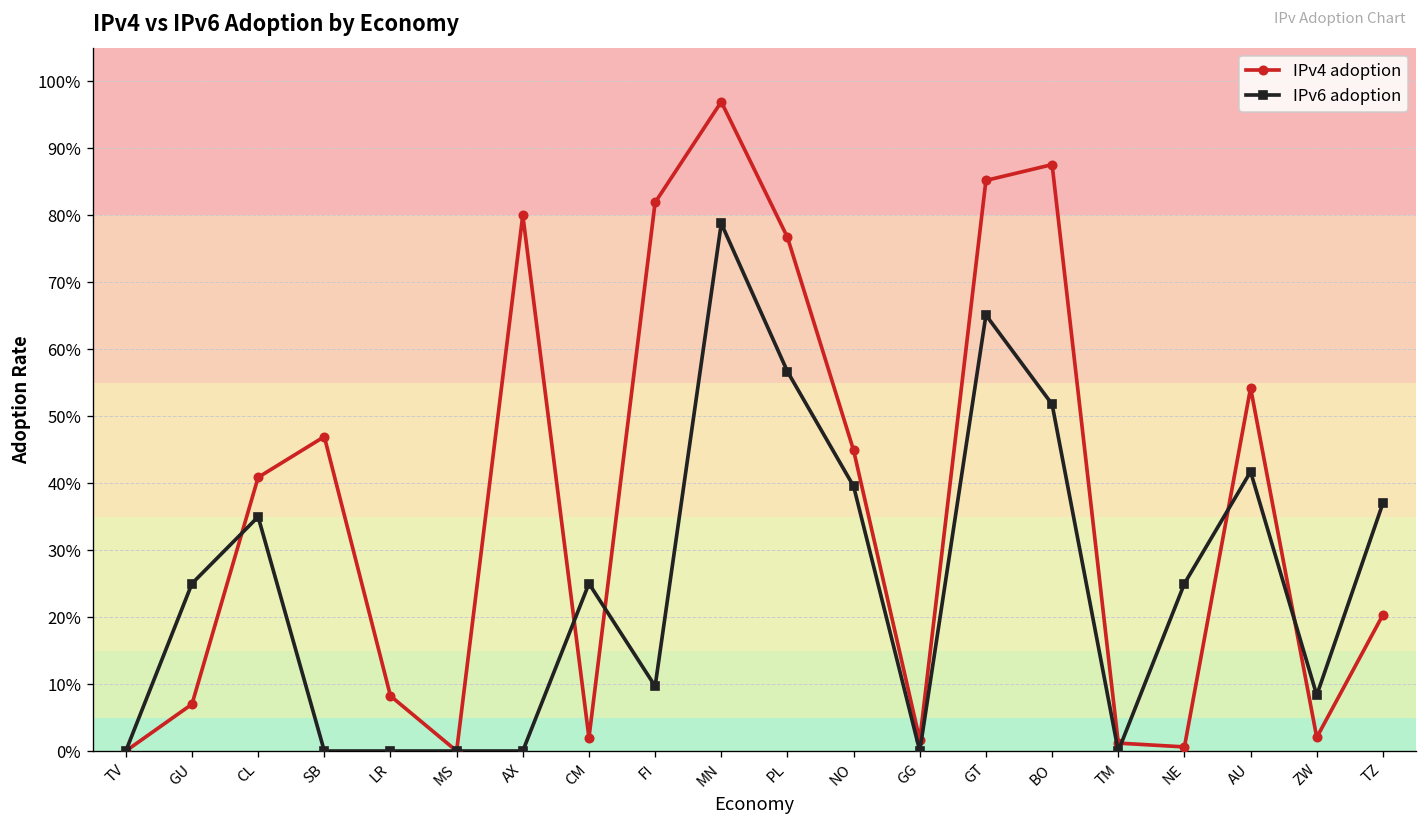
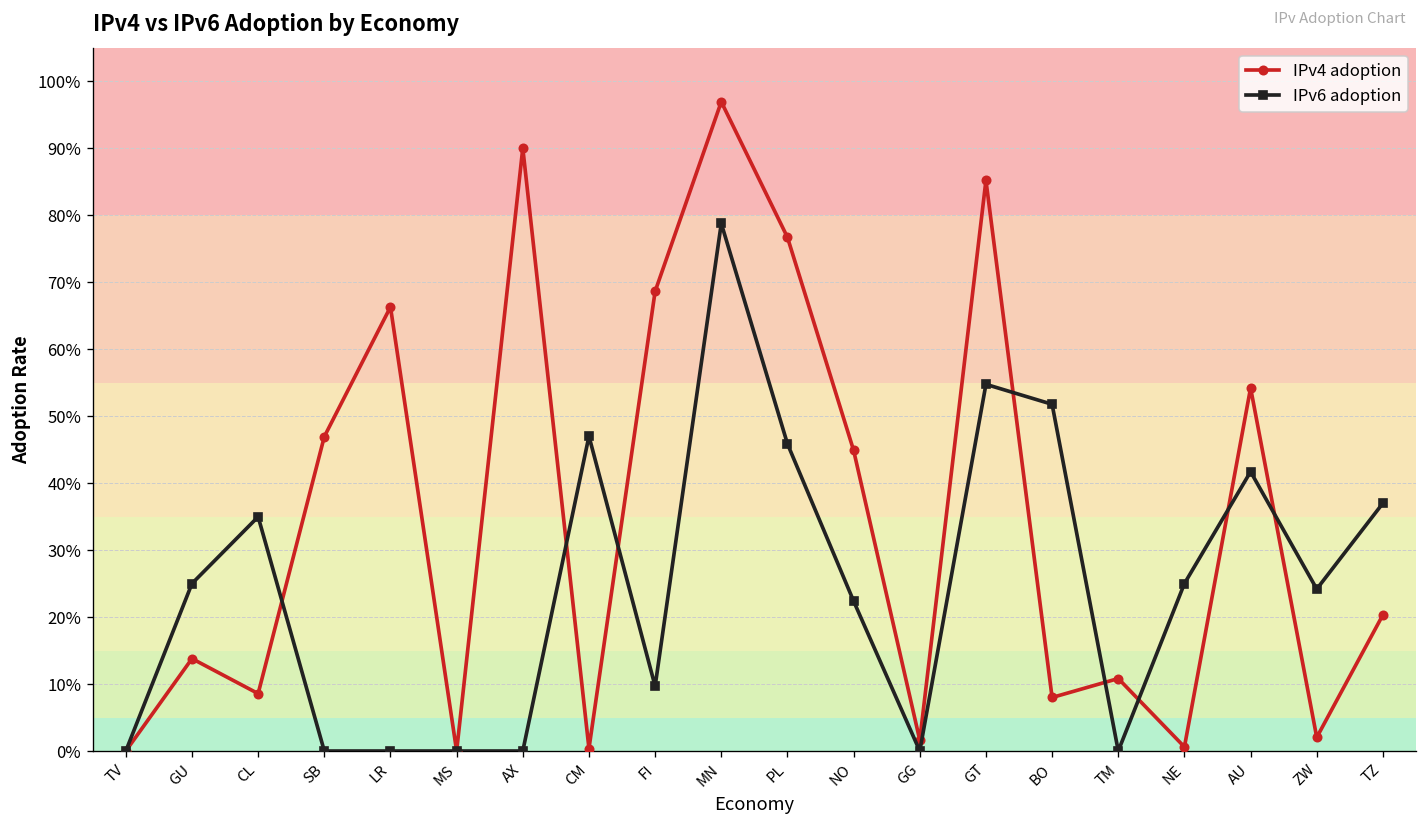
  {
    "IPv4 adoption": {
-     "GU": "7%",
-     "CL": "41%",
+     "GU": "14%",
+     "CL": "9%",
      "SB": "47%",
-     "LR": "8%",
-     "AX": "80%",
-     "CM": "2%",
-     "FI": "82%",
+     "LR": "66%",
+     "AX": "90%",
+     "CM": "0%",
+     "FI": "69%",
      "MN": "97%",
      "PL": "77%",
      "NO": "45%",
      "GG": "2%",
      "GT": "85%",
-     "BO": "88%",
-     "TM": "1%",
+     "BO": "8%",
+     "TM": "11%",
      "NE": "1%",
      "AU": "54%",
      "ZW": "2%",
      "TZ": "20%"
    },
    "IPv6 adoption": {
      "GU": "25%",
      "CL": "35%",
      "SB": "0%",
      "LR": "0%",
      "AX": "0%",
-     "CM": "25%",
+     "CM": "47%",
      "FI": "10%",
      "MN": "79%",
-     "PL": "57%",
-     "NO": "40%",
+     "PL": "46%",
+     "NO": "22%",
      "GG": "0%",
-     "GT": "65%",
+     "GT": "55%",
      "BO": "52%",
      "TM": "0%",
      "NE": "25%",
      "AU": "42%",
-     "ZW": "8%",
+     "ZW": "24%",
      "TZ": "37%"
    }
  }
